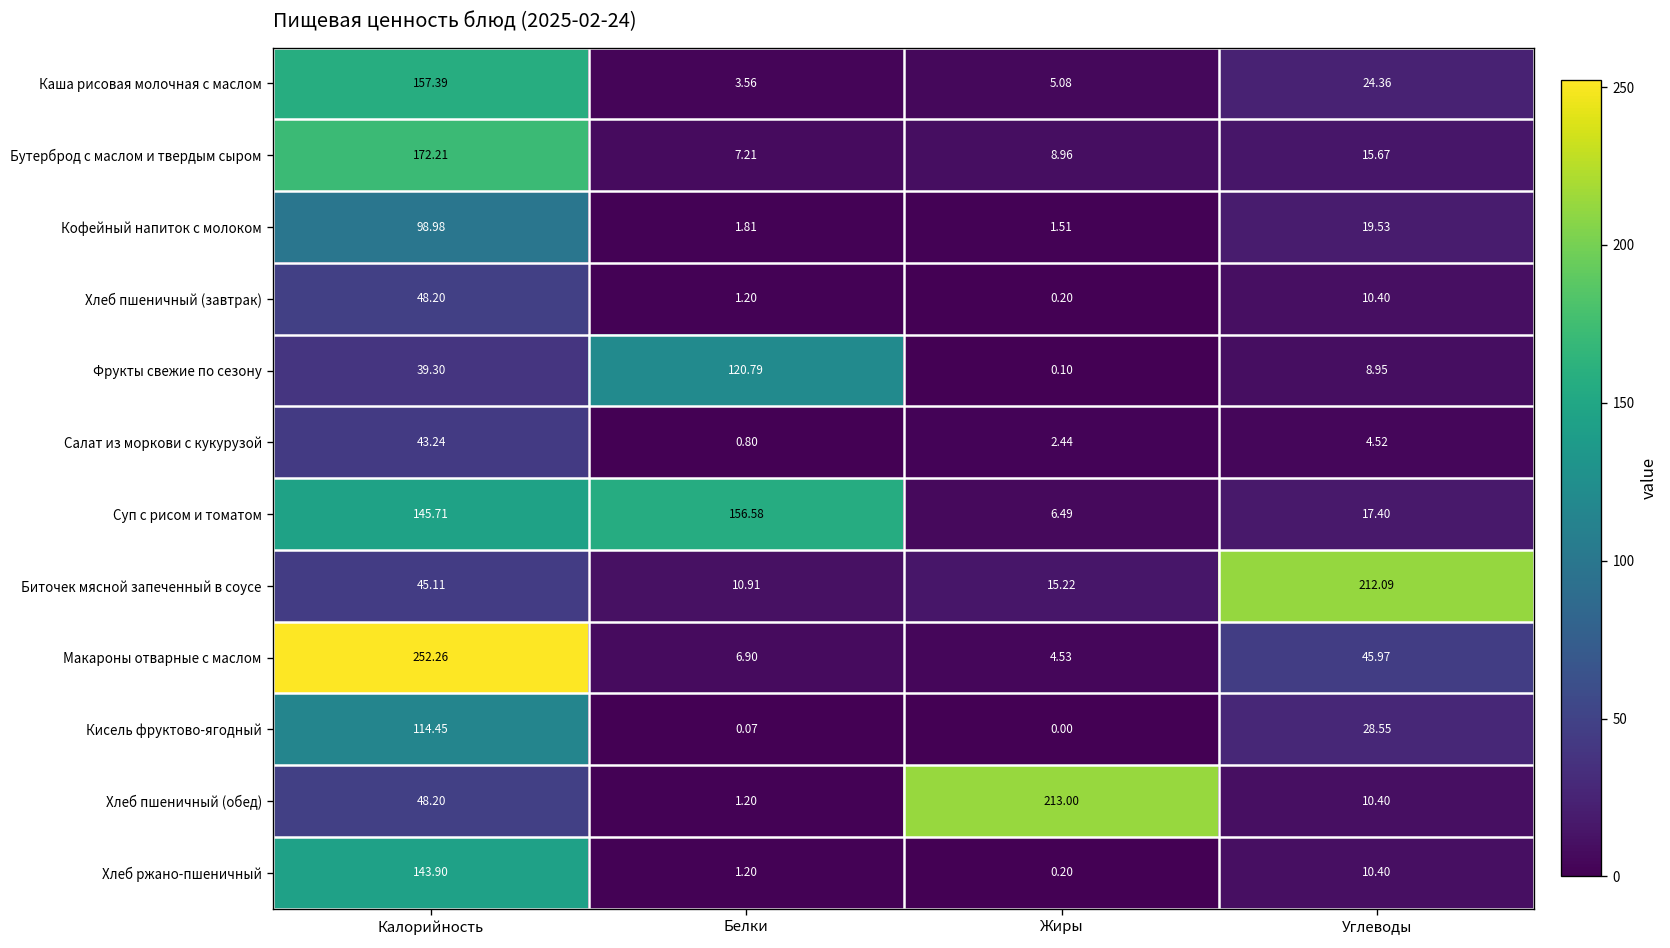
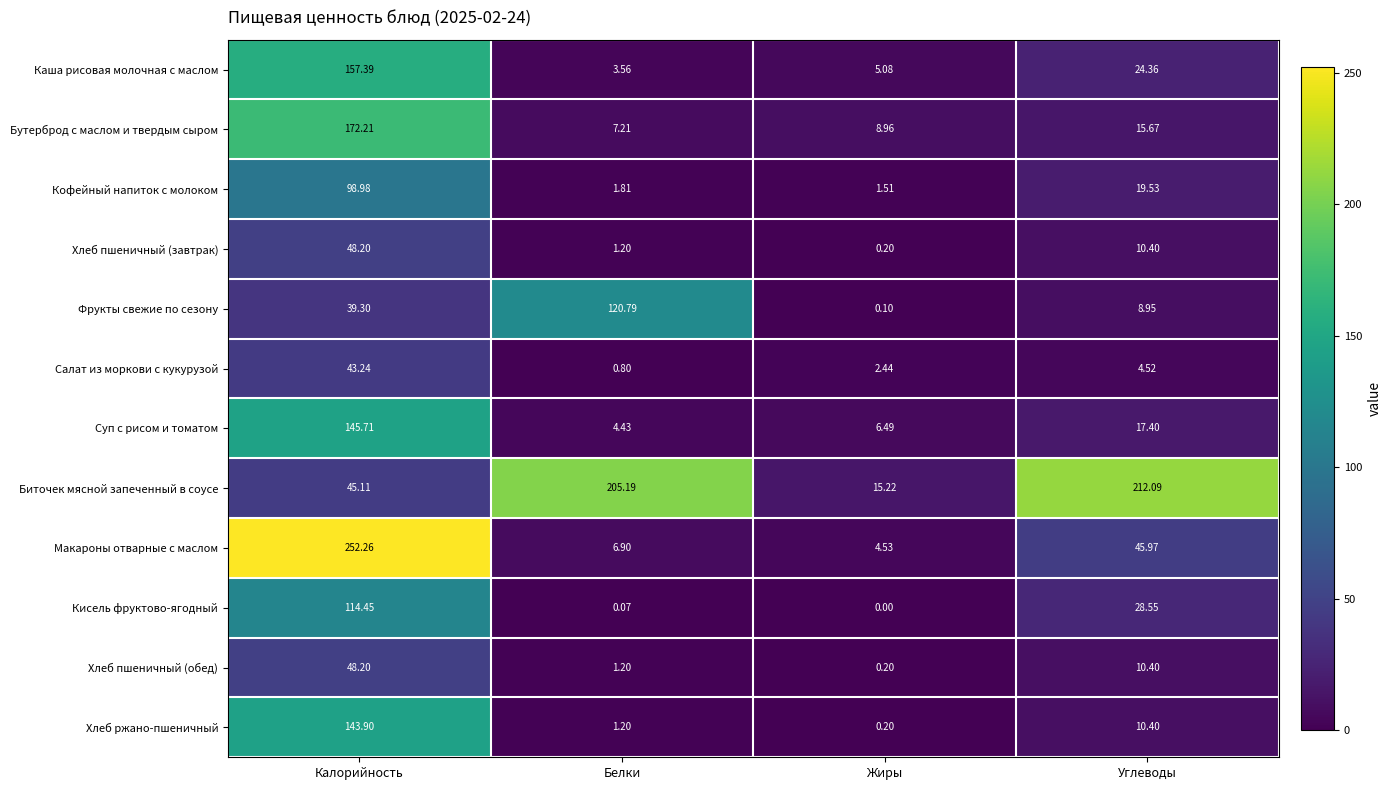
  {
    "Каша рисовая молочная с маслом": {
      "Калорийность": 157.39,
      "Белки": 3.56,
      "Жиры": 5.08,
      "Углеводы": 24.36
    },
    "Бутерброд с маслом и твердым сыром": {
      "Калорийность": 172.21,
      "Белки": 7.21,
      "Жиры": 8.96,
      "Углеводы": 15.67
    },
    "Кофейный напиток с молоком": {
      "Калорийность": 98.98,
      "Белки": 1.81,
      "Жиры": 1.51,
      "Углеводы": 19.53
    },
    "Хлеб пшеничный (завтрак)": {
      "Калорийность": 48.20,
      "Белки": 1.20,
      "Жиры": 0.20,
      "Углеводы": 10.40
    },
    "Фрукты свежие по сезону": {
      "Калорийность": 39.30,
      "Белки": 120.79,
      "Жиры": 0.10,
      "Углеводы": 8.95
    },
    "Салат из моркови с кукурузой": {
      "Калорийность": 43.24,
      "Белки": 0.80,
      "Жиры": 2.44,
      "Углеводы": 4.52
    },
    "Суп с рисом и томатом": {
      "Калорийность": 145.71,
-     "Белки": 156.58,
+     "Белки": 4.43,
      "Жиры": 6.49,
      "Углеводы": 17.40
    },
    "Биточек мясной запеченный в соусе": {
      "Калорийность": 45.11,
-     "Белки": 10.91,
+     "Белки": 205.19,
      "Жиры": 15.22,
      "Углеводы": 212.09
    },
    "Макароны отварные с маслом": {
      "Калорийность": 252.26,
      "Белки": 6.90,
      "Жиры": 4.53,
      "Углеводы": 45.97
    },
    "Кисель фруктово-ягодный": {
      "Калорийность": 114.45,
      "Белки": 0.07,
      "Жиры": 0.00,
      "Углеводы": 28.55
    },
    "Хлеб пшеничный (обед)": {
      "Калорийность": 48.20,
      "Белки": 1.20,
-     "Жиры": 213.00,
+     "Жиры": 0.20,
      "Углеводы": 10.40
    },
    "Хлеб ржано-пшеничный": {
      "Калорийность": 143.90,
      "Белки": 1.20,
      "Жиры": 0.20,
      "Углеводы": 10.40
    }
  }
